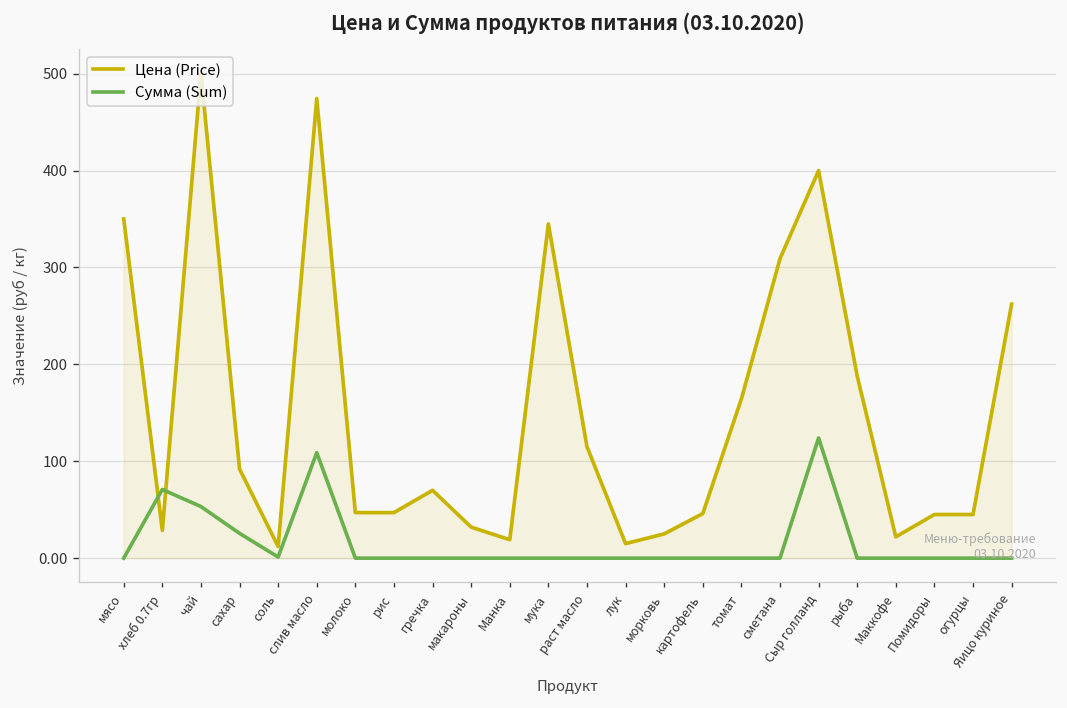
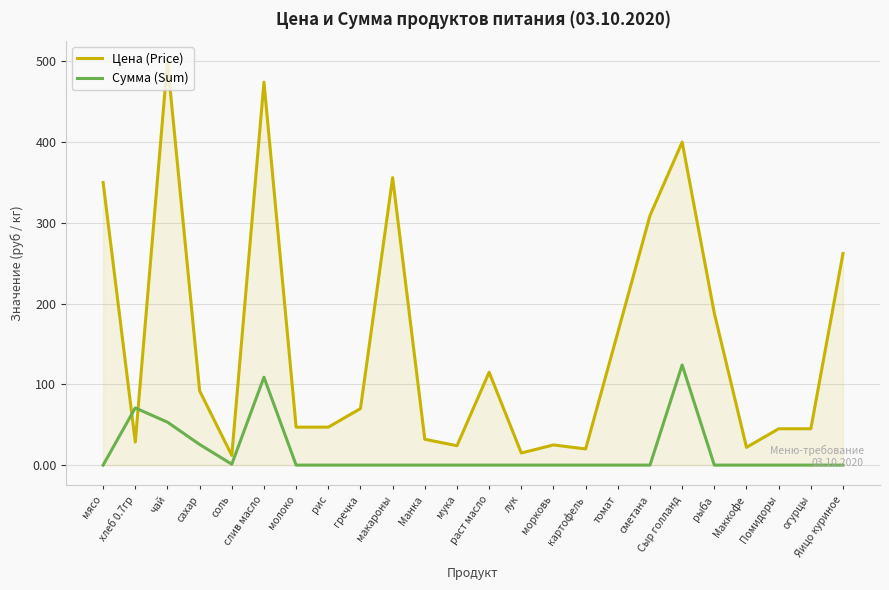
  {
    "Цена (Price)": {
      "мясо": 350,
      "хлеб 0.7гр": 30,
      "сахар": 90,
      "соль": 10,
      "слив масло": 470,
      "молоко": 50,
      "рис": 50,
      "гречка": 70,
-     "макароны": 30,
-     "Манка": 20,
-     "мука": 350,
+     "макароны": 360,
+     "Манка": 30,
+     "мука": 20,
      "раст масло": 120,
      "лук": 20,
      "морковь": 30,
-     "картофель": 50,
+     "картофель": 20,
      "томат": 160,
      "сметана": 310,
      "Сыр голланд": 400,
      "рыба": 190,
      "Маккофе": 20,
      "Помидоры": 50,
      "огурцы": 50,
      "Яицо куриное": 260
    },
    "Сумма (Sum)": {
      "мясо": 0,
      "хлеб 0.7гр": 70,
      "чай": 50,
      "сахар": 30,
      "соль": 0,
      "слив масло": 110,
      "молоко": 0,
      "рис": 0,
      "гречка": 0,
      "макароны": 0,
      "Манка": 0,
      "мука": 0,
      "раст масло": 0,
      "лук": 0,
      "морковь": 0,
      "картофель": 0,
      "томат": 0,
      "сметана": 0,
      "Сыр голланд": 120,
      "рыба": 0,
      "Маккофе": 0
    }
  }
